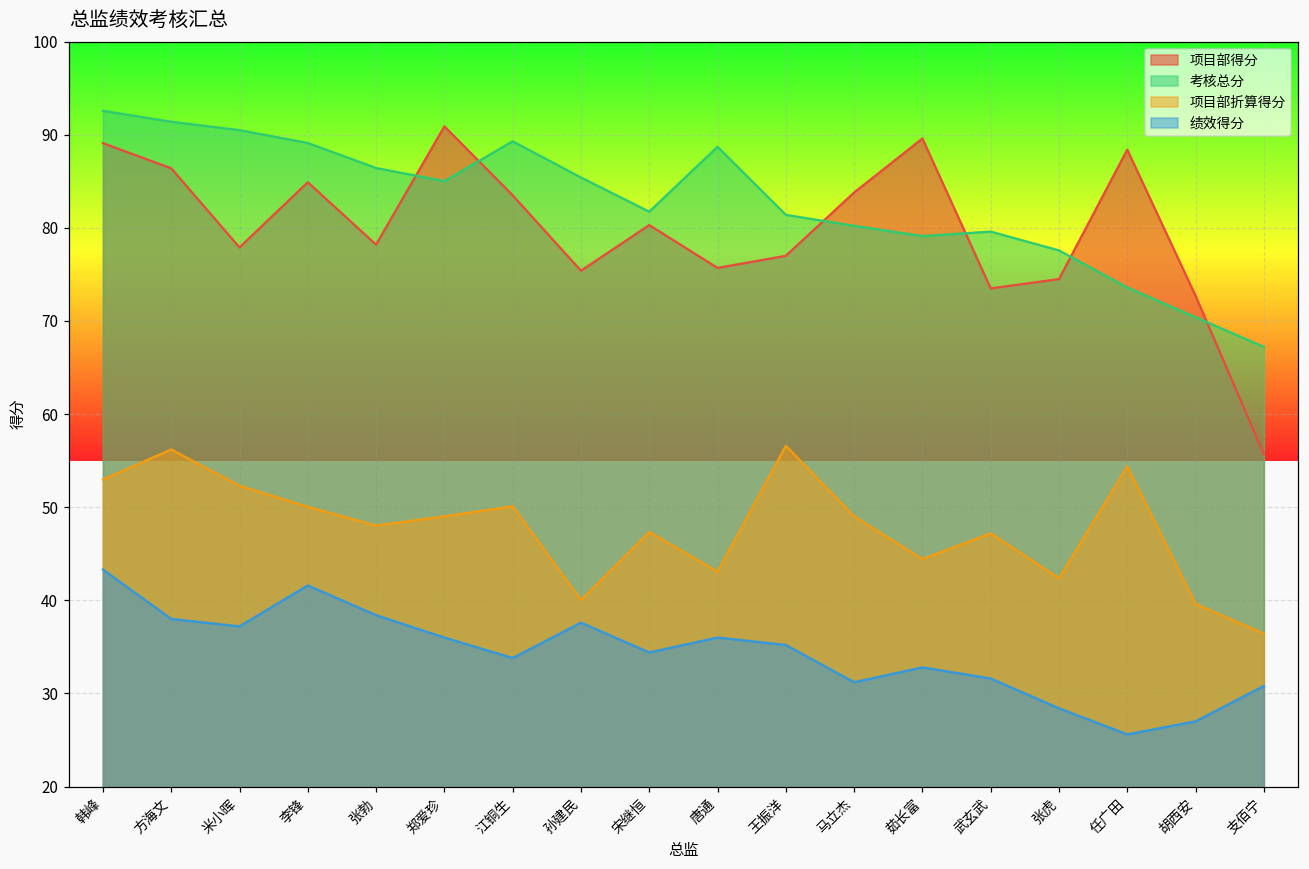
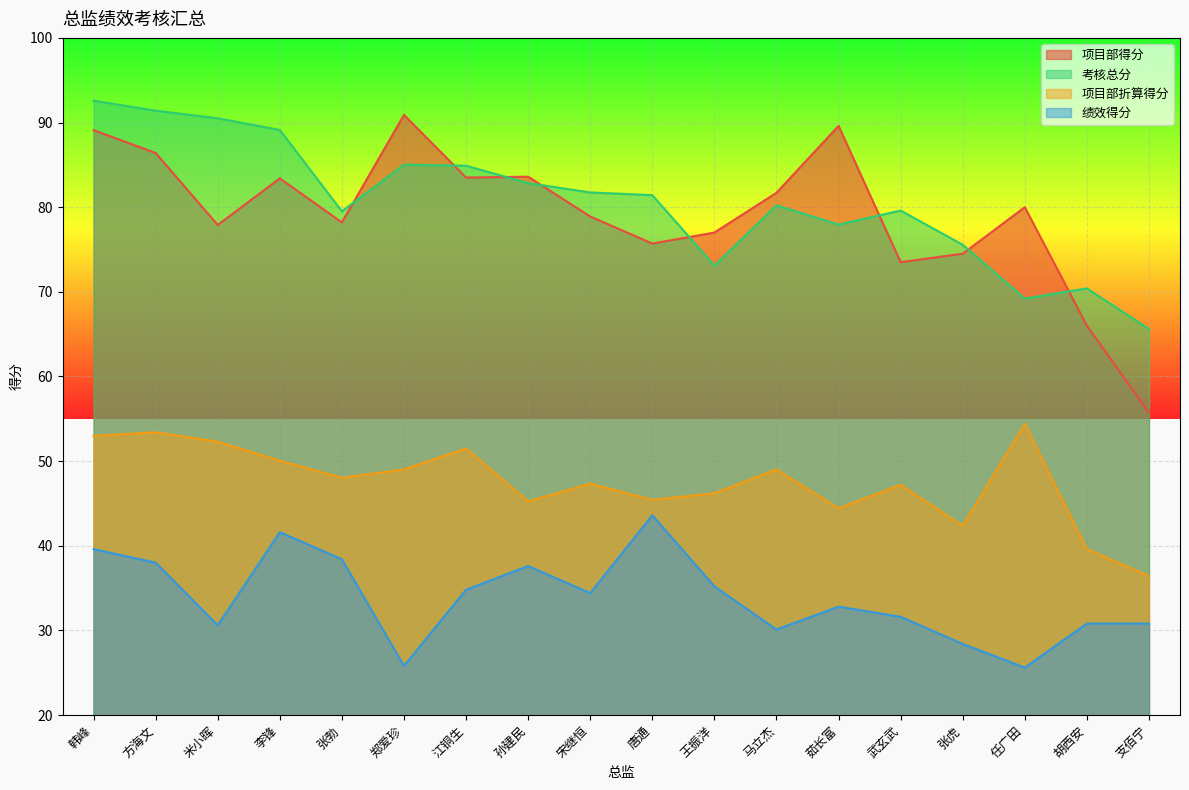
  {
    "项目部得分": {
      "韩峰": 89,
      "方海文": 86,
      "米小晖": 78,
-     "李锋": 85,
+     "李锋": 83,
      "张勃": 78,
      "郑爱珍": 91,
      "江铜生": 84,
-     "孙建民": 75,
-     "宋继恒": 80,
+     "孙建民": 84,
+     "宋继恒": 79,
      "唐通": 76,
      "王振洋": 77,
-     "马立杰": 84,
+     "马立杰": 82,
      "茹长富": 90,
      "武玄武": 74,
      "张虎": 75,
-     "任广田": 88,
-     "胡西安": 73,
+     "任广田": 80,
+     "胡西安": 66,
      "支佰宁": 56
    },
    "考核总分": {
      "韩峰": 93,
      "方海文": 91,
      "米小晖": 91,
      "李锋": 89,
-     "张勃": 86,
+     "张勃": 80,
      "郑爱珍": 85,
-     "江铜生": 89,
-     "孙建民": 85,
+     "江铜生": 85,
+     "孙建民": 83,
      "宋继恒": 82,
-     "唐通": 89,
-     "王振洋": 81,
+     "唐通": 81,
+     "王振洋": 73,
      "马立杰": 80,
-     "茹长富": 79,
+     "茹长富": 78,
      "武玄武": 80,
-     "张虎": 78,
-     "任广田": 74,
+     "张虎": 76,
+     "任广田": 69,
      "胡西安": 70,
-     "支佰宁": 67
+     "支佰宁": 66
    },
    "项目部折算得分": {
      "韩峰": 53,
-     "方海文": 56,
+     "方海文": 53,
      "米小晖": 52,
      "李锋": 50,
      "张勃": 48,
      "郑爱珍": 49,
-     "江铜生": 50,
-     "孙建民": 40,
+     "江铜生": 52,
+     "孙建民": 45,
      "宋继恒": 47,
-     "唐通": 43,
-     "王振洋": 57,
+     "唐通": 45,
+     "王振洋": 46,
      "马立杰": 49,
      "茹长富": 44,
      "武玄武": 47,
      "张虎": 42,
      "任广田": 54,
      "胡西安": 40,
      "支佰宁": 36
    },
    "绩效得分": {
-     "韩峰": 43,
+     "韩峰": 40,
      "方海文": 38,
-     "米小晖": 37,
+     "米小晖": 31,
      "李锋": 42,
      "张勃": 38,
-     "郑爱珍": 36,
-     "江铜生": 34,
+     "郑爱珍": 26,
+     "江铜生": 35,
      "孙建民": 38,
      "宋继恒": 34,
-     "唐通": 36,
+     "唐通": 44,
      "王振洋": 35,
-     "马立杰": 31,
+     "马立杰": 30,
      "茹长富": 33,
      "武玄武": 32,
      "张虎": 28,
      "任广田": 26,
-     "胡西安": 27,
+     "胡西安": 31,
      "支佰宁": 31
    }
  }
